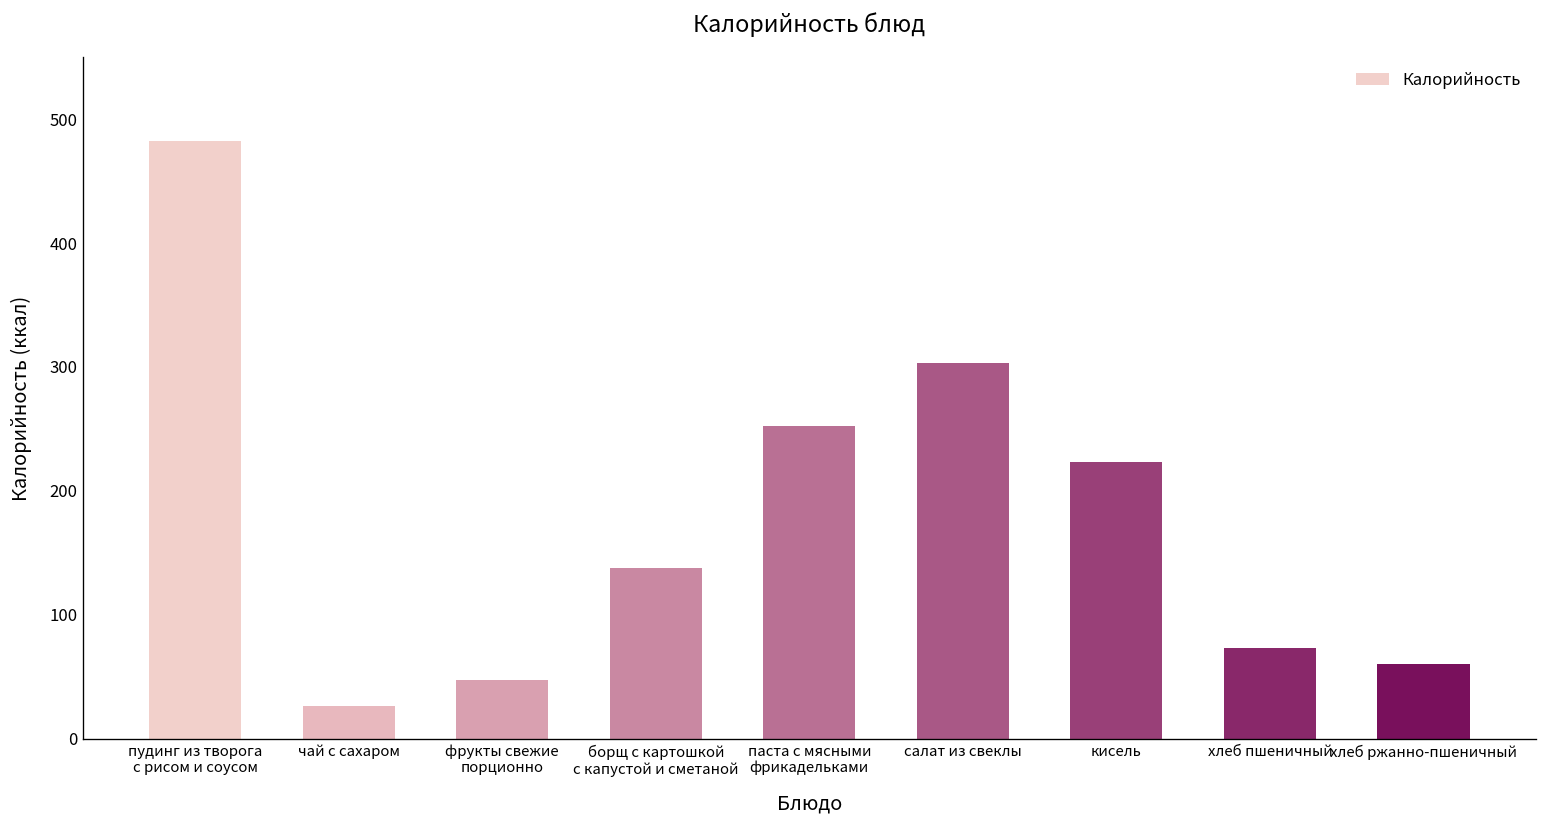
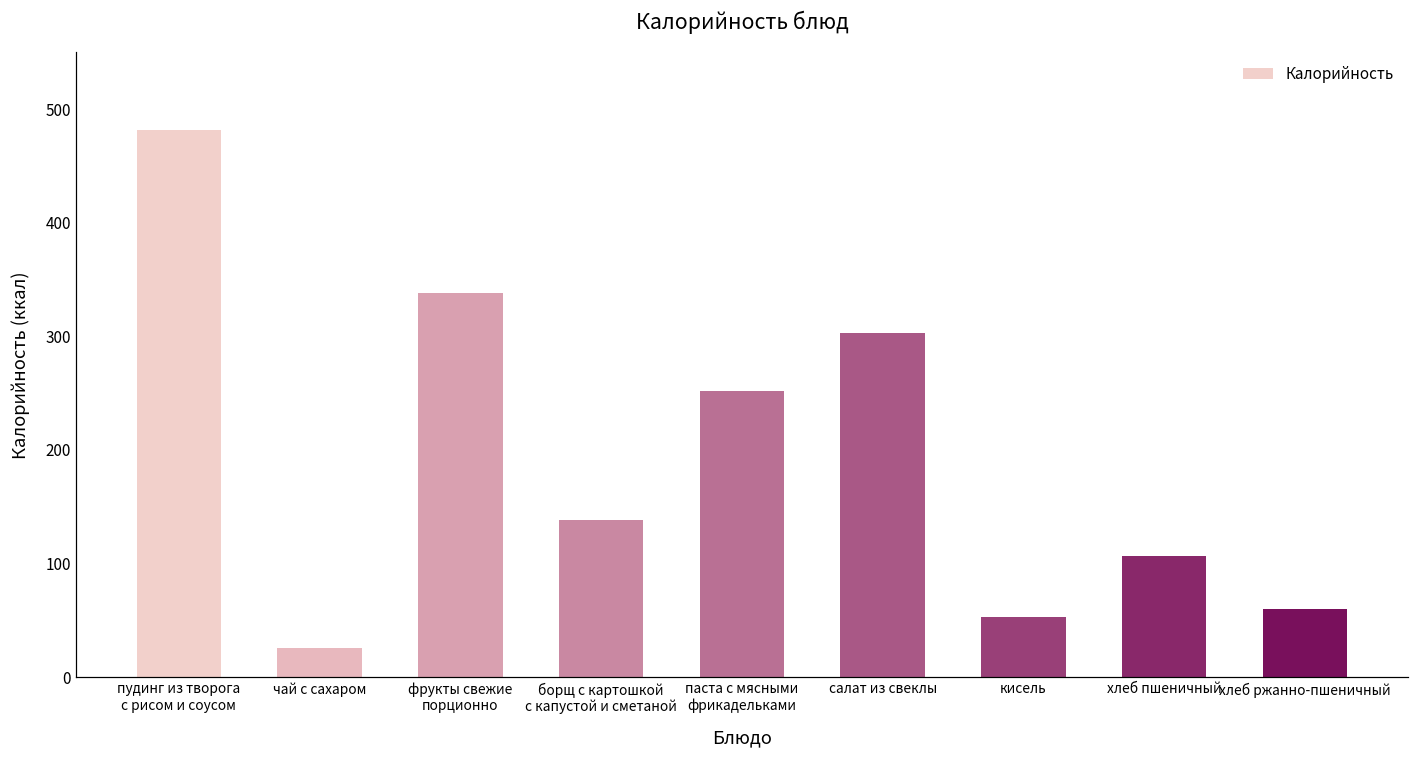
  {
    "пудинг из творога с рисом и соусом": 482,
    "чай с сахаром": 26,
-   "фрукты свежие порционно": 47,
+   "фрукты свежие порционно": 338,
    "борщ с картошкой с капустой и сметаной": 138,
    "паста с мясными фрикадельками": 252,
    "салат из свеклы": 303,
-   "кисель": 223,
-   "хлеб пшеничный": 73,
+   "кисель": 53,
+   "хлеб пшеничный": 107,
    "хлеб ржанно-пшеничный": 60
  }
